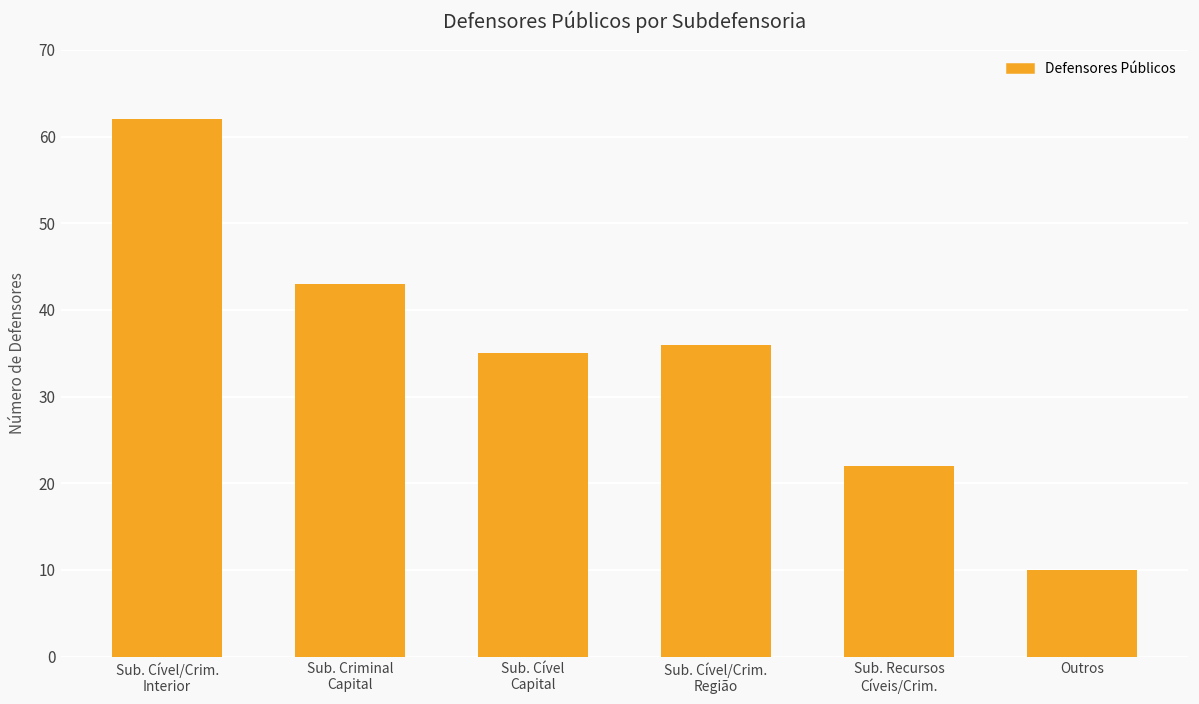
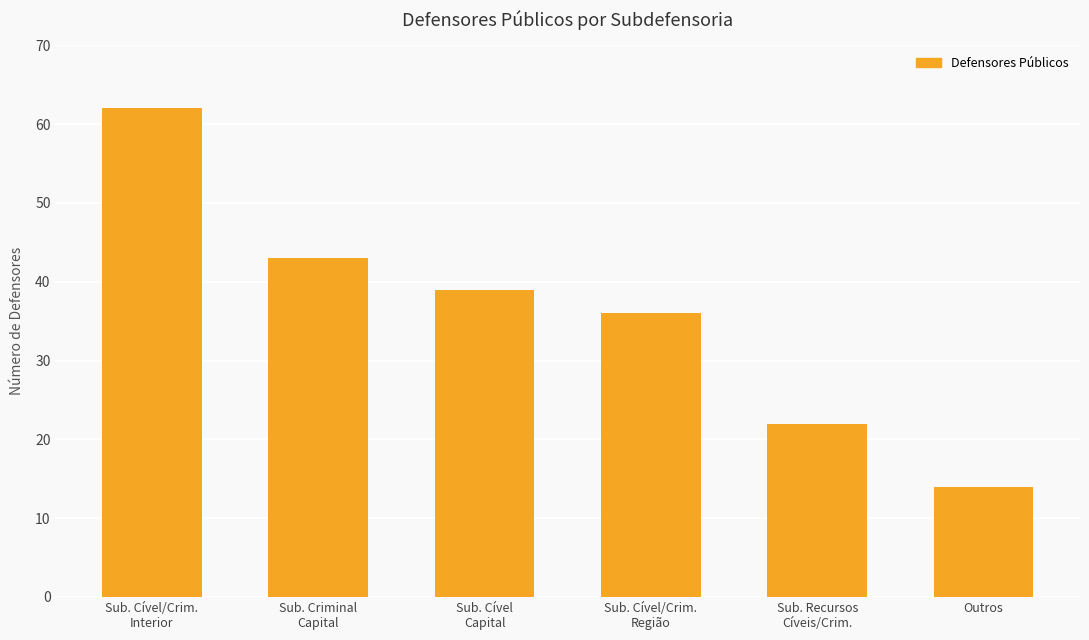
  {
    "Sub. Cível/Crim. Interior": 62,
    "Sub. Criminal Capital": 43,
-   "Sub. Cível Capital": 35,
+   "Sub. Cível Capital": 39,
    "Sub. Cível/Crim. Região": 36,
    "Sub. Recursos Cíveis/Crim.": 22,
-   "Outros": 10
+   "Outros": 14
  }
